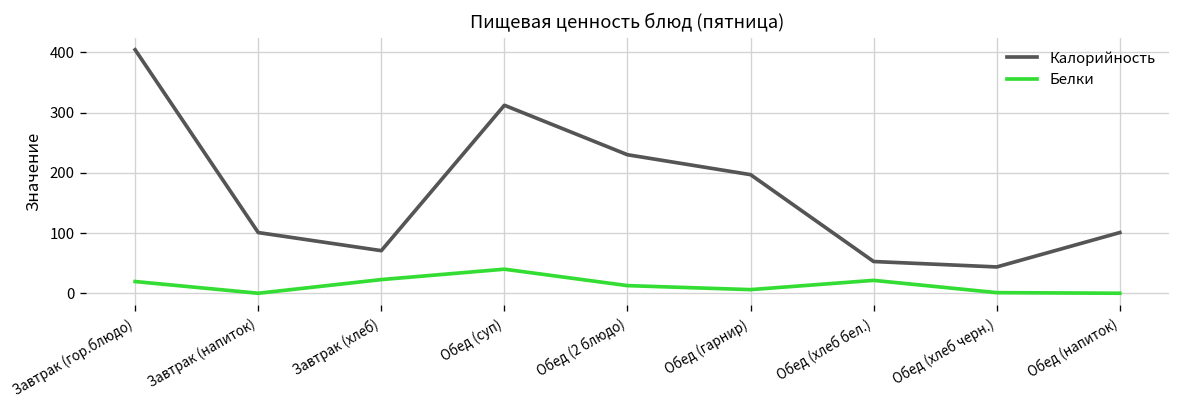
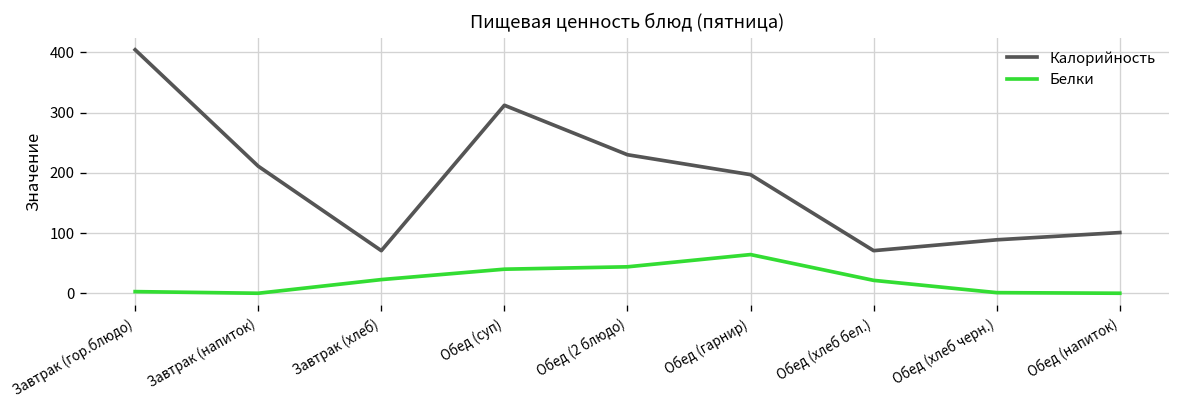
  {
    "Калорийность": {
      "Завтрак (гор.блюдо)": 400,
-     "Завтрак (напиток)": 100,
+     "Завтрак (напиток)": 210,
      "Завтрак (хлеб)": 70,
      "Обед (суп)": 310,
      "Обед (2 блюдо)": 230,
      "Обед (гарнир)": 200,
-     "Обед (хлеб бел.)": 50,
-     "Обед (хлеб черн.)": 40,
+     "Обед (хлеб бел.)": 70,
+     "Обед (хлеб черн.)": 90,
      "Обед (напиток)": 100
    },
    "Белки": {
-     "Завтрак (гор.блюдо)": 20,
+     "Завтрак (гор.блюдо)": 0,
      "Завтрак (напиток)": 0,
      "Завтрак (хлеб)": 20,
      "Обед (суп)": 40,
-     "Обед (2 блюдо)": 10,
-     "Обед (гарнир)": 10,
+     "Обед (2 блюдо)": 40,
+     "Обед (гарнир)": 60,
      "Обед (хлеб бел.)": 20,
      "Обед (хлеб черн.)": 0,
      "Обед (напиток)": 0
    }
  }
